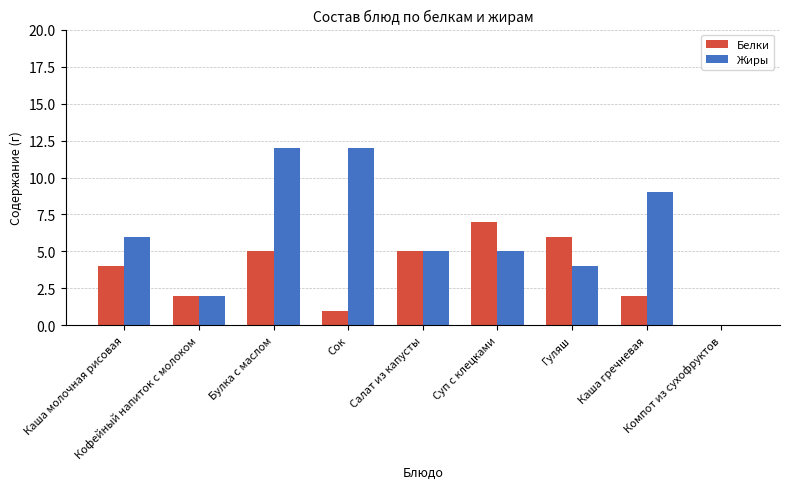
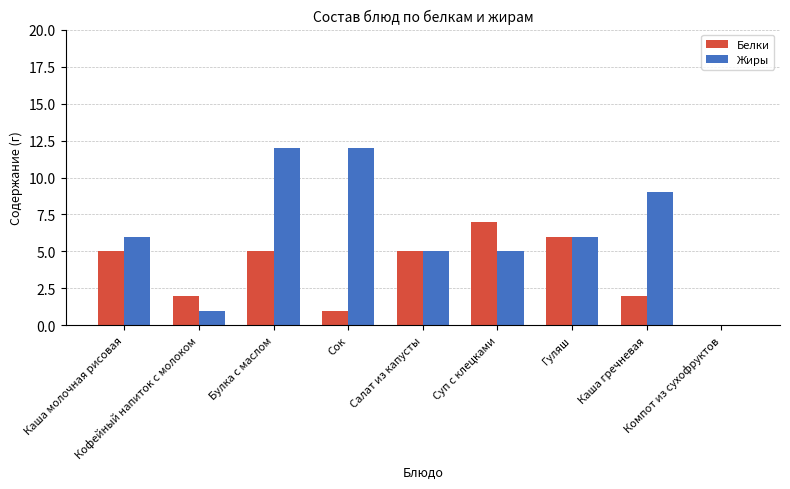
  {
    "Белки": {
-     "Каша молочная рисовая": 4,
+     "Каша молочная рисовая": 5,
      "Кофейный напиток с молоком": 2,
      "Булка с маслом": 5,
      "Сок": 1,
      "Салат из капусты": 5,
      "Суп с клецками": 7,
      "Гуляш": 6,
      "Каша гречневая": 2,
      "Компот из сухофруктов": 0
    },
    "Жиры": {
      "Каша молочная рисовая": 6,
-     "Кофейный напиток с молоком": 2,
+     "Кофейный напиток с молоком": 1,
      "Булка с маслом": 12,
      "Сок": 12,
      "Салат из капусты": 5,
      "Суп с клецками": 5,
-     "Гуляш": 4,
+     "Гуляш": 6,
      "Каша гречневая": 9,
      "Компот из сухофруктов": 0
    }
  }
